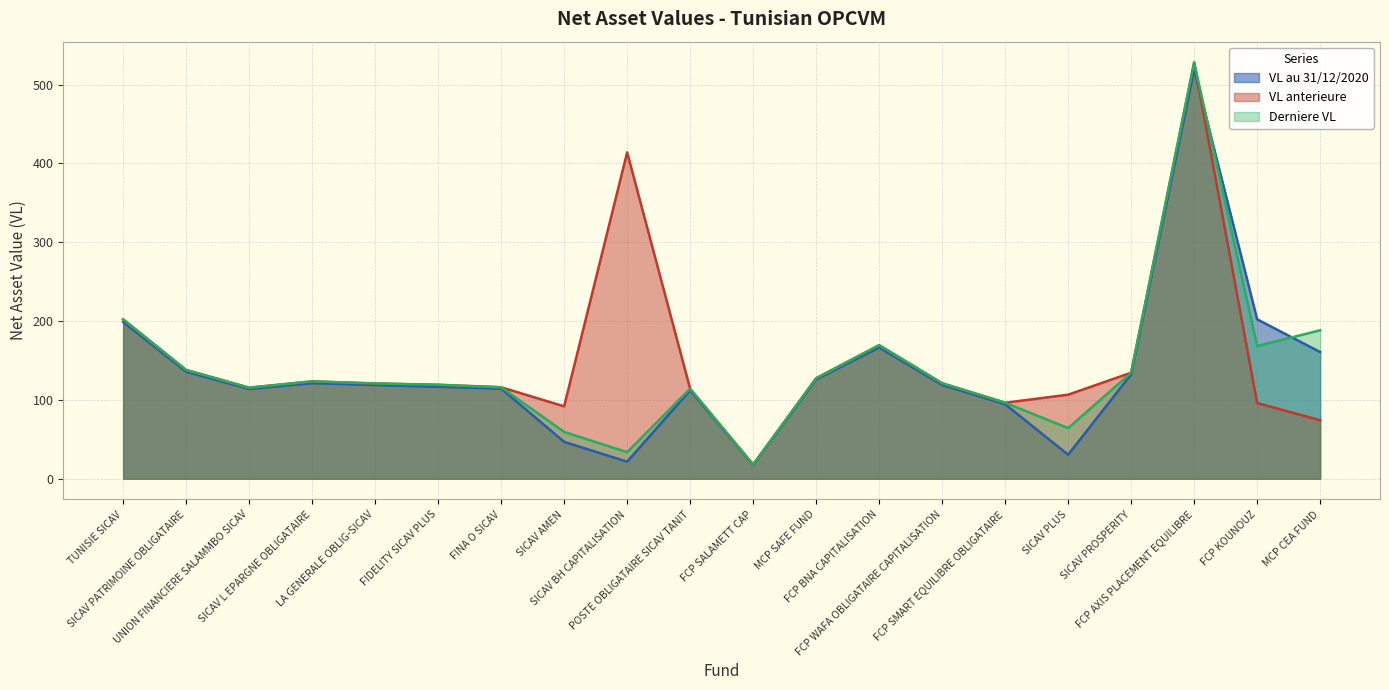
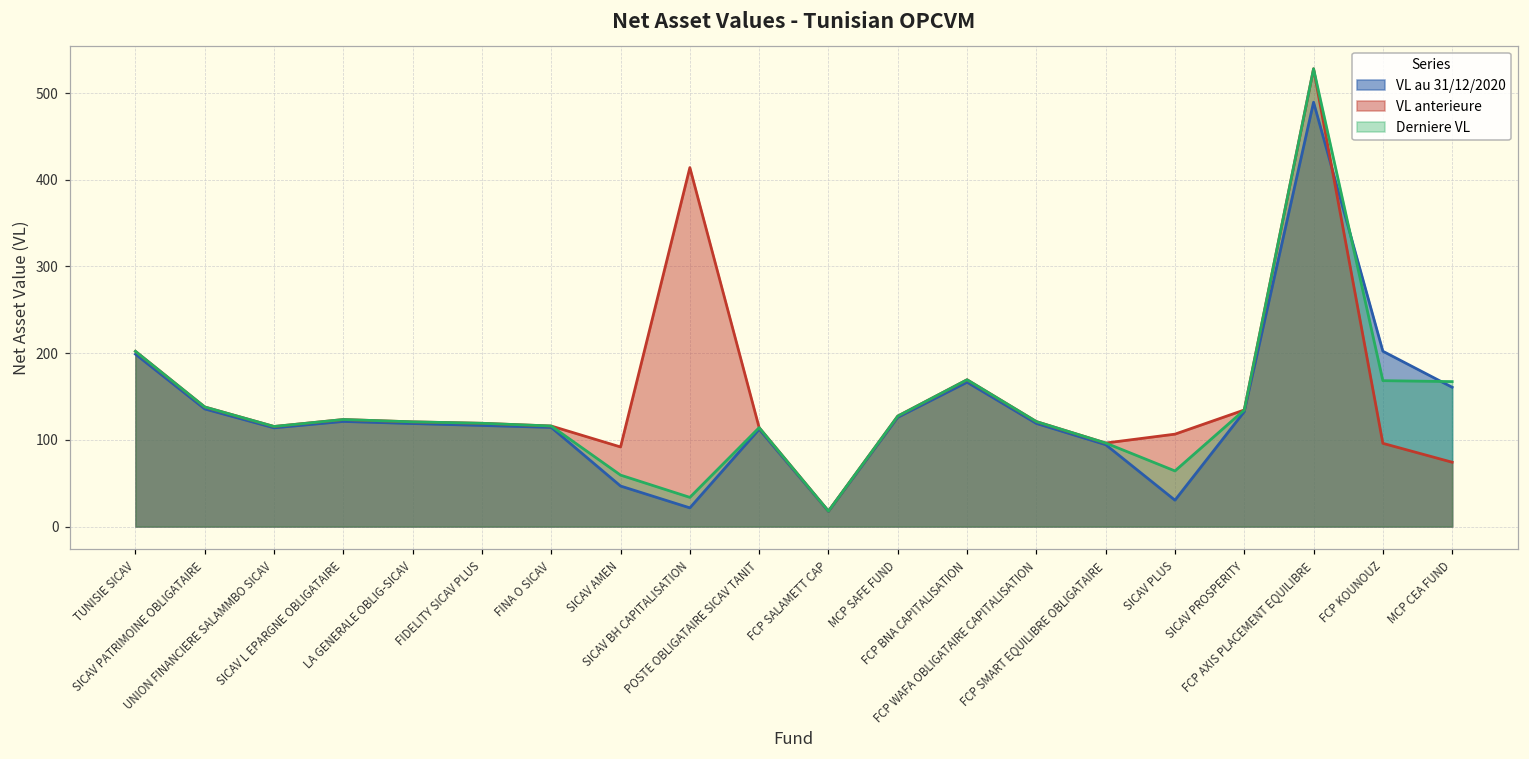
  {
    "VL au 31/12/2020": {
      "TUNISIE SICAV": 200,
      "SICAV AMEN": 50,
      "SICAV BH CAPITALISATION": 20,
      "SICAV PLUS": 30,
-     "FCP AXIS PLACEMENT EQUILIBRE": 520,
+     "FCP AXIS PLACEMENT EQUILIBRE": 490,
      "FCP KOUNOUZ": 200,
      "MCP CEA FUND": 160
    },
    "VL anterieure": {
      "SICAV AMEN": 90,
      "SICAV BH CAPITALISATION": 410,
      "SICAV PLUS": 110,
      "FCP KOUNOUZ": 100,
      "MCP CEA FUND": 70
    },
    "Derniere VL": {
      "SICAV AMEN": 60,
      "SICAV BH CAPITALISATION": 30,
      "SICAV PLUS": 60,
      "FCP KOUNOUZ": 170,
-     "MCP CEA FUND": 190
+     "MCP CEA FUND": 170
    }
  }
